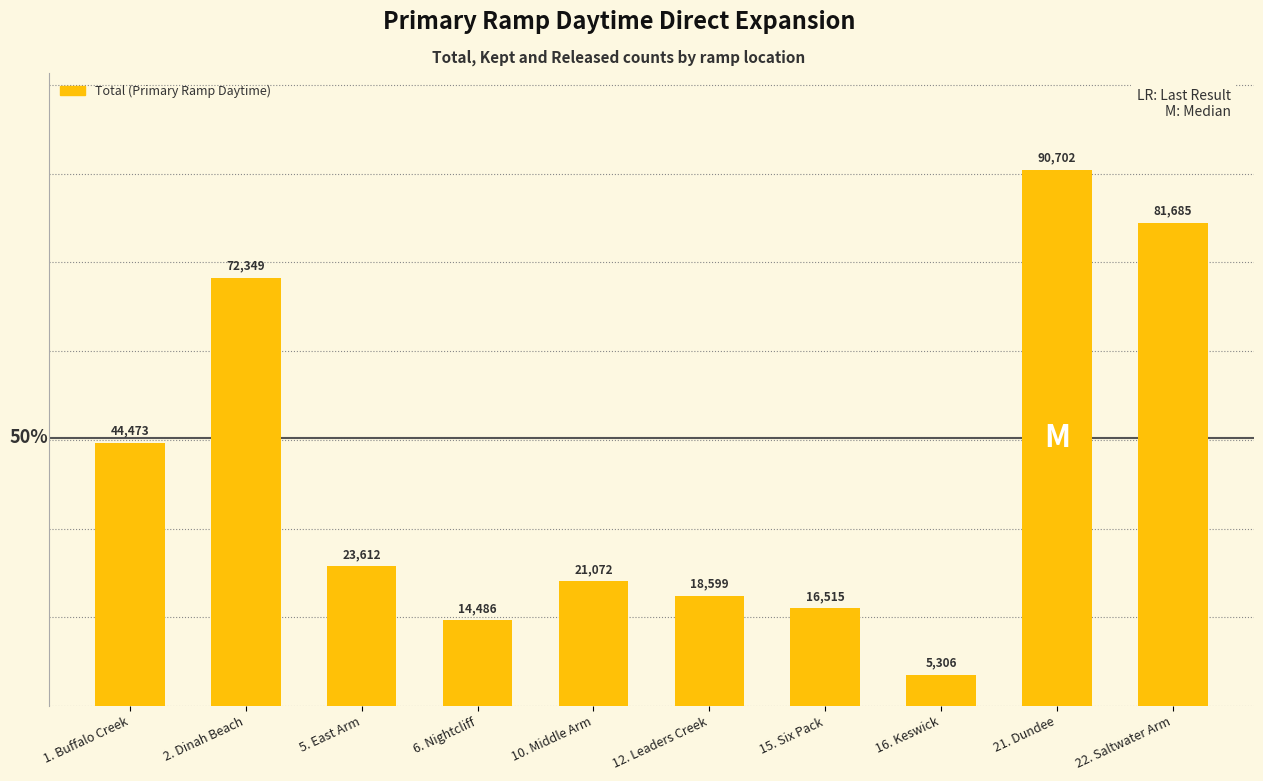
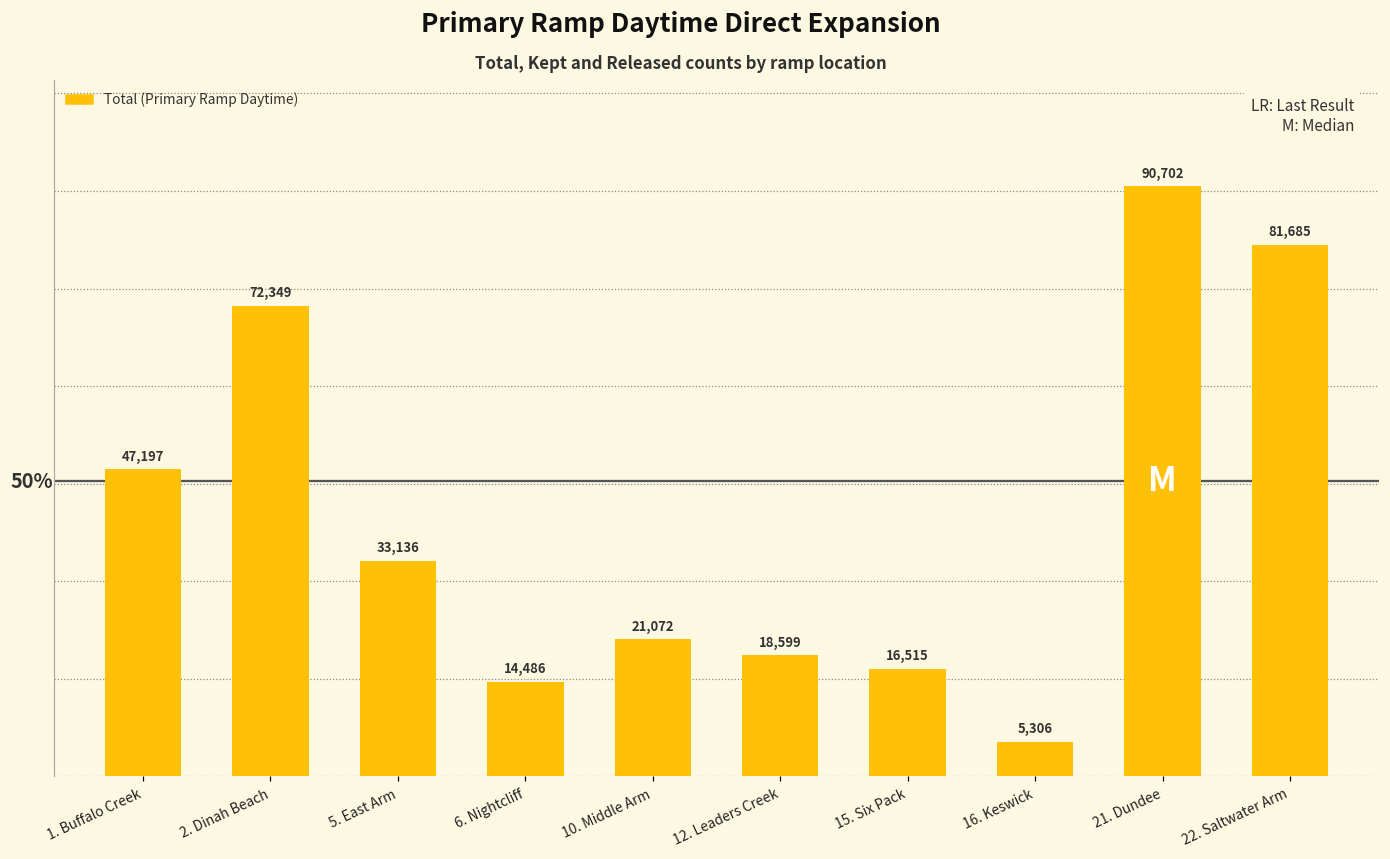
  {
-   "1. Buffalo Creek": "44,473",
+   "1. Buffalo Creek": "47,197",
    "2. Dinah Beach": "72,349",
-   "5. East Arm": "23,612",
+   "5. East Arm": "33,136",
    "6. Nightcliff": "14,486",
    "10. Middle Arm": "21,072",
    "12. Leaders Creek": "18,599",
    "15. Six Pack": "16,515",
    "16. Keswick": "5,306",
    "21. Dundee": "90,702",
    "22. Saltwater Arm": "81,685"
  }
